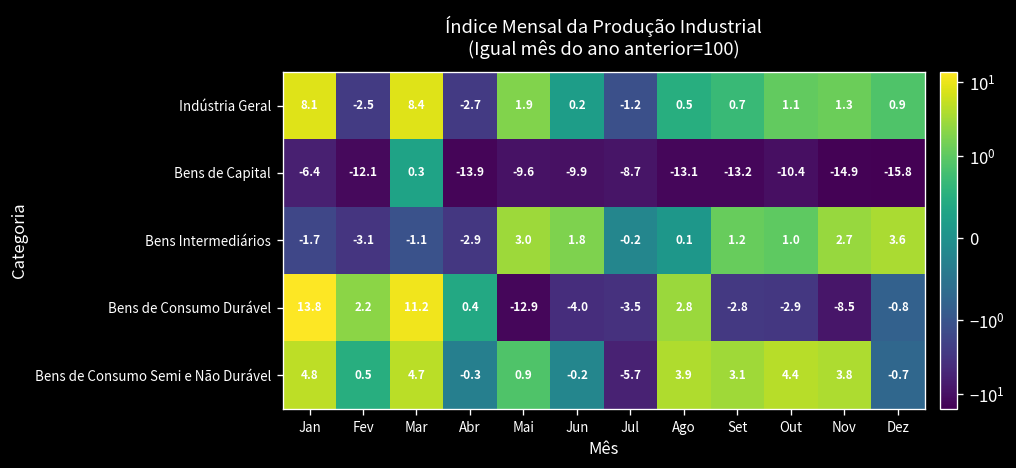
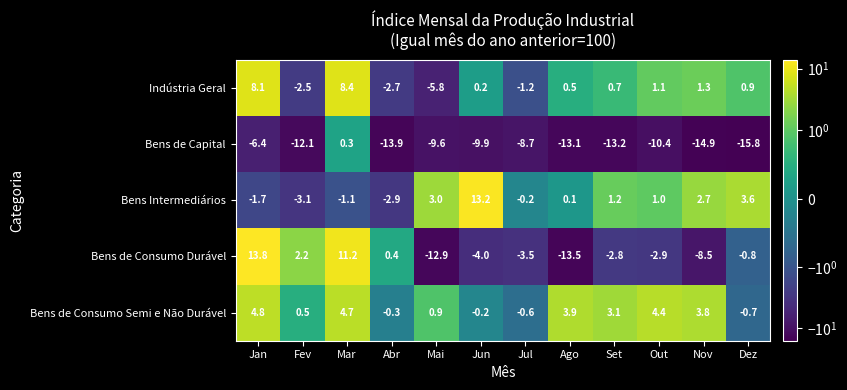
  {
    "Indústria Geral": {
      "Jan": 8.1,
      "Fev": -2.5,
      "Mar": 8.4,
      "Abr": -2.7,
-     "Mai": 1.9,
+     "Mai": -5.8,
      "Jun": 0.2,
      "Jul": -1.2,
      "Ago": 0.5,
      "Set": 0.7,
      "Out": 1.1,
      "Nov": 1.3,
      "Dez": 0.9
    },
    "Bens de Capital": {
      "Jan": -6.4,
      "Fev": -12.1,
      "Mar": 0.3,
      "Abr": -13.9,
      "Mai": -9.6,
      "Jun": -9.9,
      "Jul": -8.7,
      "Ago": -13.1,
      "Set": -13.2,
      "Out": -10.4,
      "Nov": -14.9,
      "Dez": -15.8
    },
    "Bens Intermediários": {
      "Jan": -1.7,
      "Fev": -3.1,
      "Mar": -1.1,
      "Abr": -2.9,
      "Mai": 3.0,
-     "Jun": 1.8,
+     "Jun": 13.2,
      "Jul": -0.2,
      "Ago": 0.1,
      "Set": 1.2,
      "Out": 1.0,
      "Nov": 2.7,
      "Dez": 3.6
    },
    "Bens de Consumo Durável": {
      "Jan": 13.8,
      "Fev": 2.2,
      "Mar": 11.2,
      "Abr": 0.4,
      "Mai": -12.9,
      "Jun": -4.0,
      "Jul": -3.5,
-     "Ago": 2.8,
+     "Ago": -13.5,
      "Set": -2.8,
      "Out": -2.9,
      "Nov": -8.5,
      "Dez": -0.8
    },
    "Bens de Consumo Semi e Não Durável": {
      "Jan": 4.8,
      "Fev": 0.5,
      "Mar": 4.7,
      "Abr": -0.3,
      "Mai": 0.9,
      "Jun": -0.2,
-     "Jul": -5.7,
+     "Jul": -0.6,
      "Ago": 3.9,
      "Set": 3.1,
      "Out": 4.4,
      "Nov": 3.8,
      "Dez": -0.7
    }
  }
